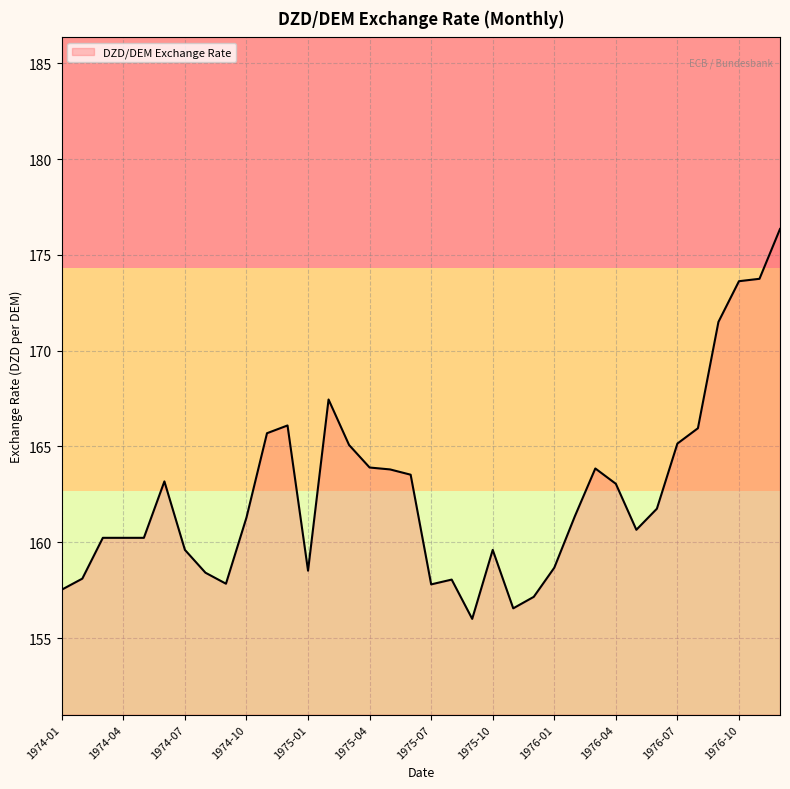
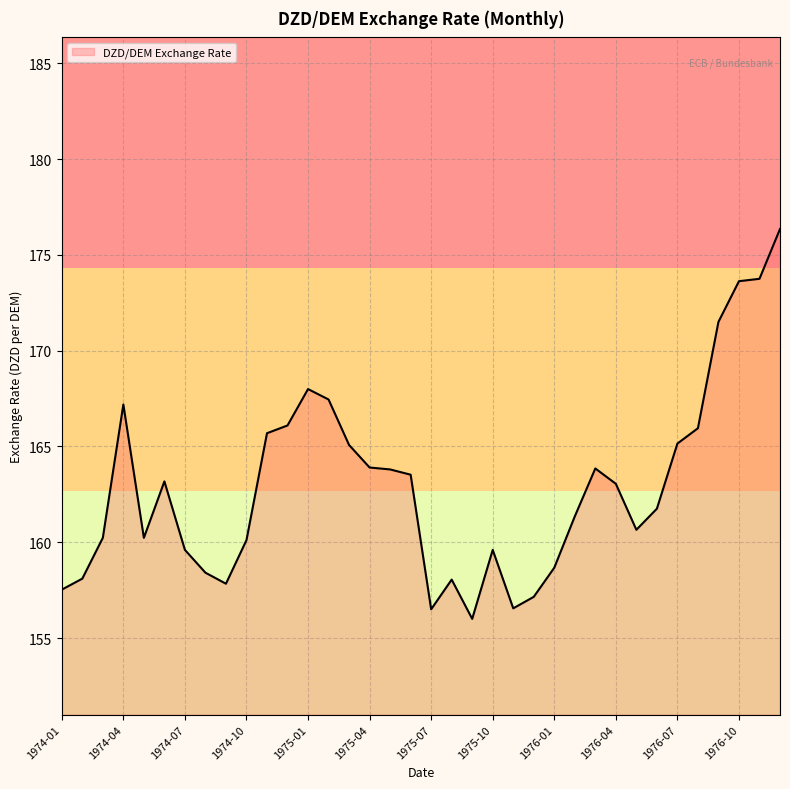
  {
    "1974-01": 157.5,
-   "1974-04": 160.2,
+   "1974-04": 167.2,
    "1974-07": 159.6,
-   "1974-10": 161.3,
-   "1975-01": 158.5,
+   "1974-10": 160.1,
+   "1975-01": 168.0,
    "1975-04": 163.9,
-   "1975-07": 157.8,
+   "1975-07": 156.5,
    "1975-10": 159.6,
    "1976-01": 158.7,
    "1976-04": 163.1,
    "1976-07": 165.2,
    "1976-10": 173.6
  }
